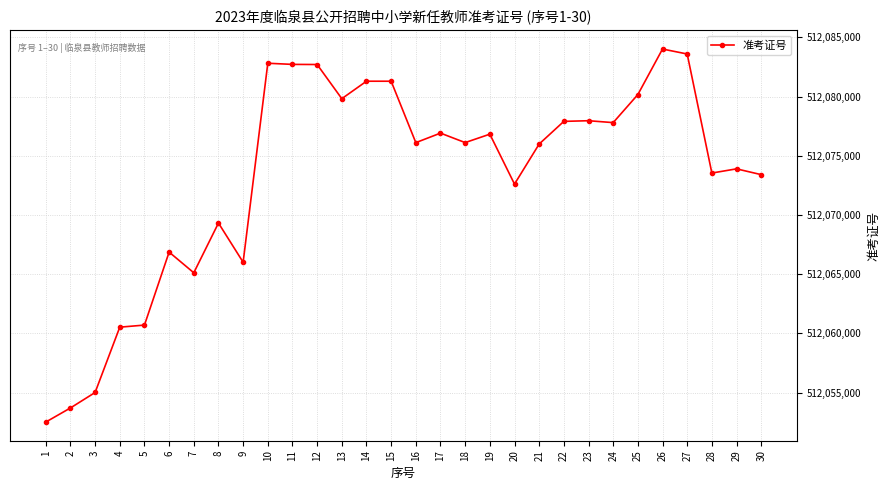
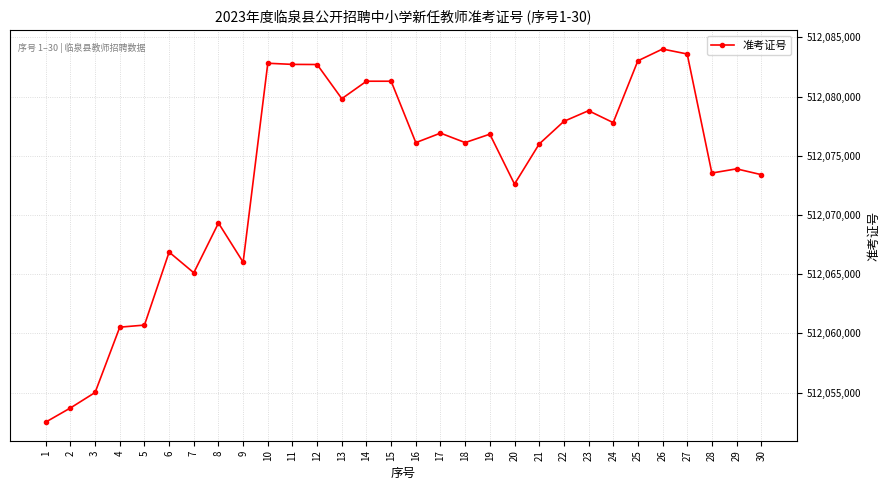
  {
    "1": "512,052,500",
    "2": "512,053,700",
    "3": "512,055,000",
    "4": "512,060,500",
    "5": "512,060,700",
    "6": "512,066,900",
    "7": "512,065,100",
    "8": "512,069,300",
    "9": "512,066,000",
    "10": "512,082,800",
    "11": "512,082,700",
    "12": "512,082,700",
    "13": "512,079,800",
    "14": "512,081,300",
    "15": "512,081,300",
    "16": "512,076,100",
    "17": "512,076,900",
    "18": "512,076,100",
    "19": "512,076,800",
    "20": "512,072,600",
    "21": "512,076,000",
    "22": "512,077,900",
-   "23": "512,078,000",
+   "23": "512,078,800",
    "24": "512,077,800",
-   "25": "512,080,200",
+   "25": "512,083,000",
    "26": "512,084,000",
    "27": "512,083,600",
    "28": "512,073,500",
    "29": "512,073,900",
    "30": "512,073,400"
  }
